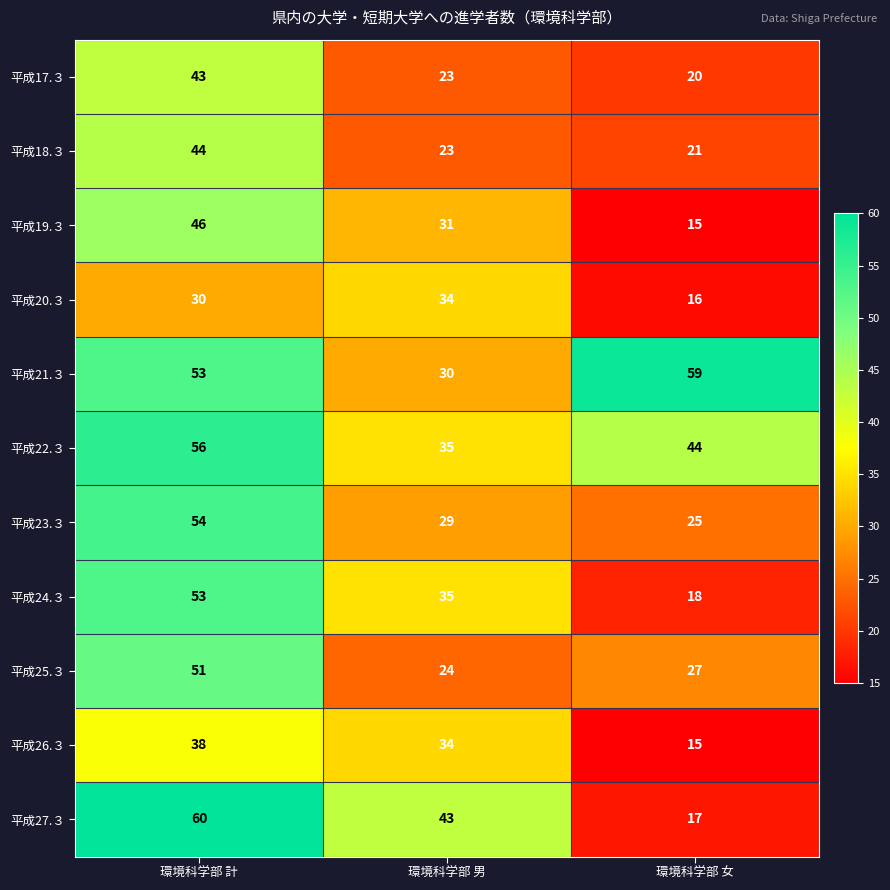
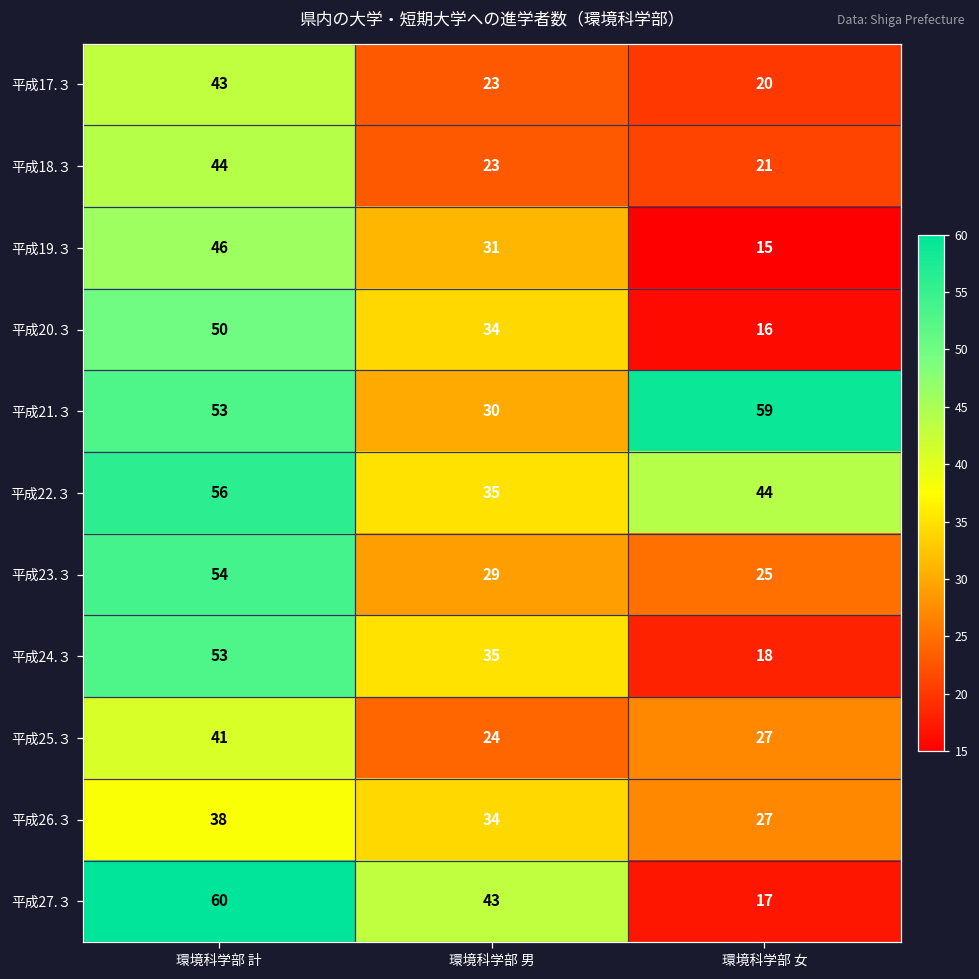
  {
    "平成17.３": {
      "環境科学部 計": 43,
      "環境科学部 男": 23,
      "環境科学部 女": 20
    },
    "平成18.３": {
      "環境科学部 計": 44,
      "環境科学部 男": 23,
      "環境科学部 女": 21
    },
    "平成19.３": {
      "環境科学部 計": 46,
      "環境科学部 男": 31,
      "環境科学部 女": 15
    },
    "平成20.３": {
-     "環境科学部 計": 30,
+     "環境科学部 計": 50,
      "環境科学部 男": 34,
      "環境科学部 女": 16
    },
    "平成21.３": {
      "環境科学部 計": 53,
      "環境科学部 男": 30,
      "環境科学部 女": 59
    },
    "平成22.３": {
      "環境科学部 計": 56,
      "環境科学部 男": 35,
      "環境科学部 女": 44
    },
    "平成23.３": {
      "環境科学部 計": 54,
      "環境科学部 男": 29,
      "環境科学部 女": 25
    },
    "平成24.３": {
      "環境科学部 計": 53,
      "環境科学部 男": 35,
      "環境科学部 女": 18
    },
    "平成25.３": {
-     "環境科学部 計": 51,
+     "環境科学部 計": 41,
      "環境科学部 男": 24,
      "環境科学部 女": 27
    },
    "平成26.３": {
      "環境科学部 計": 38,
      "環境科学部 男": 34,
-     "環境科学部 女": 15
+     "環境科学部 女": 27
    },
    "平成27.３": {
      "環境科学部 計": 60,
      "環境科学部 男": 43,
      "環境科学部 女": 17
    }
  }
